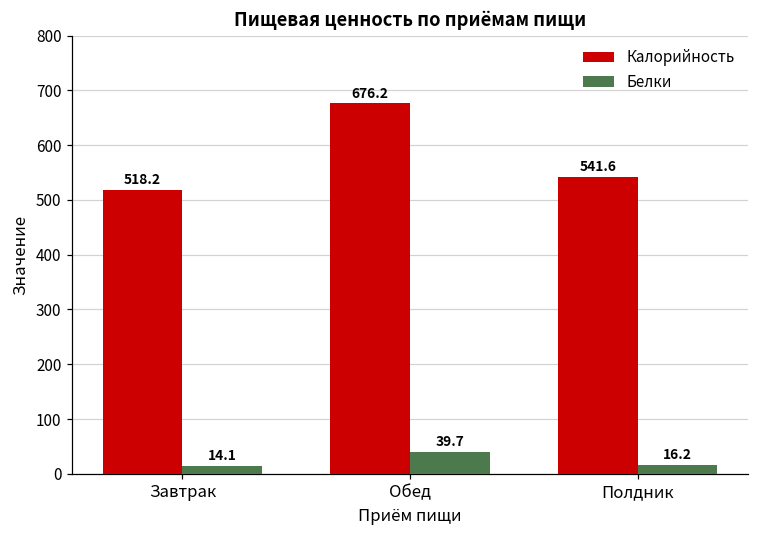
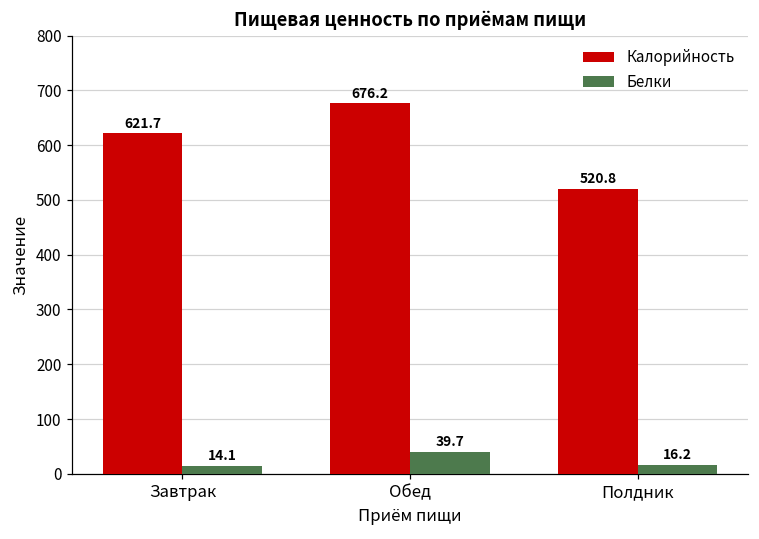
  {
    "Калорийность": {
-     "Завтрак": 518.2,
+     "Завтрак": 621.7,
      "Обед": 676.2,
-     "Полдник": 541.6
+     "Полдник": 520.8
    },
    "Белки": {
      "Завтрак": 14.1,
      "Обед": 39.7,
      "Полдник": 16.2
    }
  }
